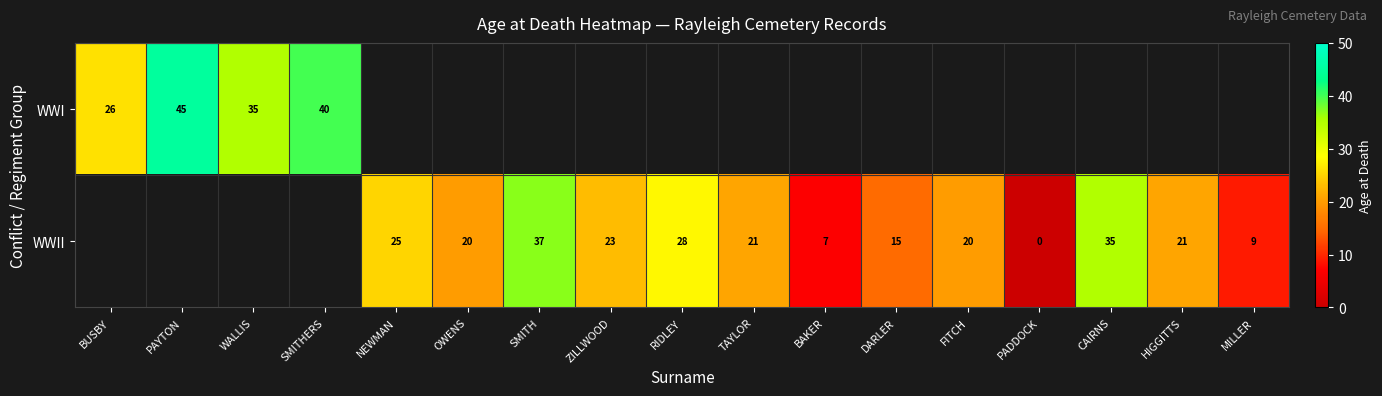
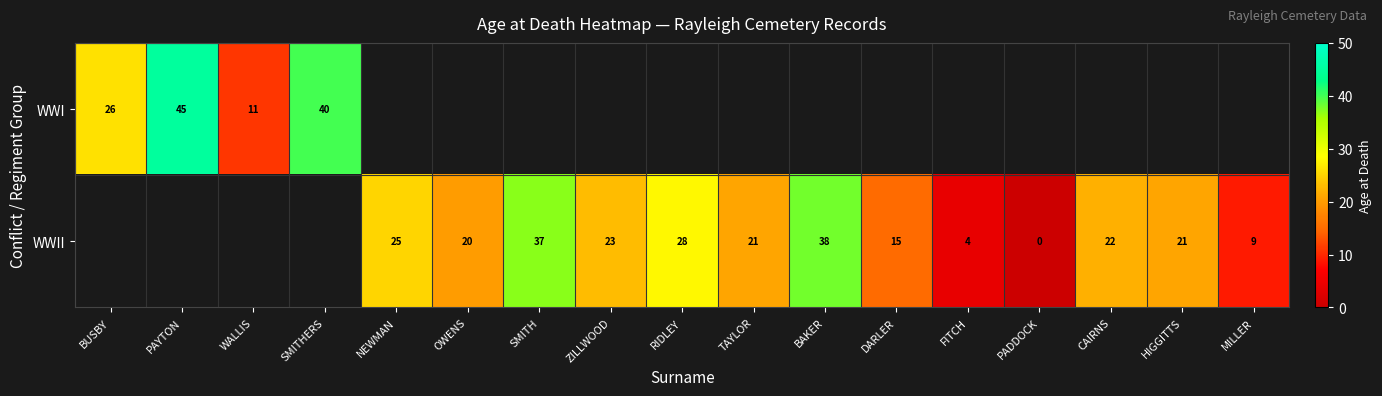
  {
    "WWI": {
      "BUSBY": 26,
      "PAYTON": 45,
-     "WALLIS": 35,
+     "WALLIS": 11,
      "SMITHERS": 40
    },
    "WWII": {
      "NEWMAN": 25,
      "OWENS": 20,
      "SMITH": 37,
      "ZILLWOOD": 23,
      "RIDLEY": 28,
      "TAYLOR": 21,
-     "BAKER": 7,
+     "BAKER": 38,
      "DARLER": 15,
-     "FITCH": 20,
+     "FITCH": 4,
      "PADDOCK": 0,
-     "CAIRNS": 35,
+     "CAIRNS": 22,
      "HIGGITTS": 21,
      "MILLER": 9
    }
  }
